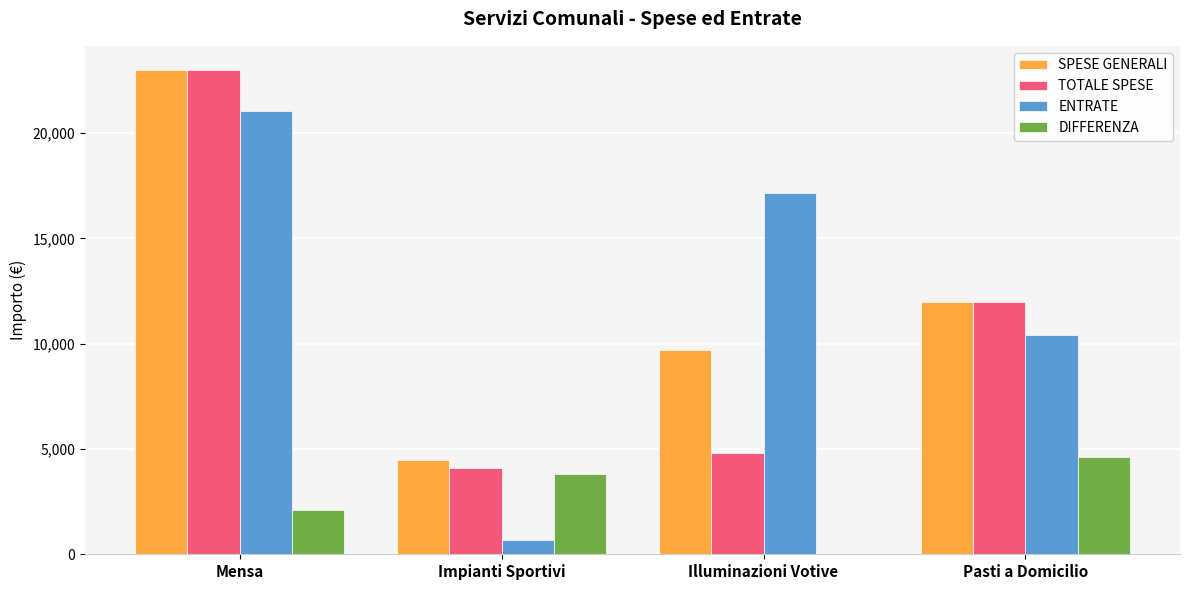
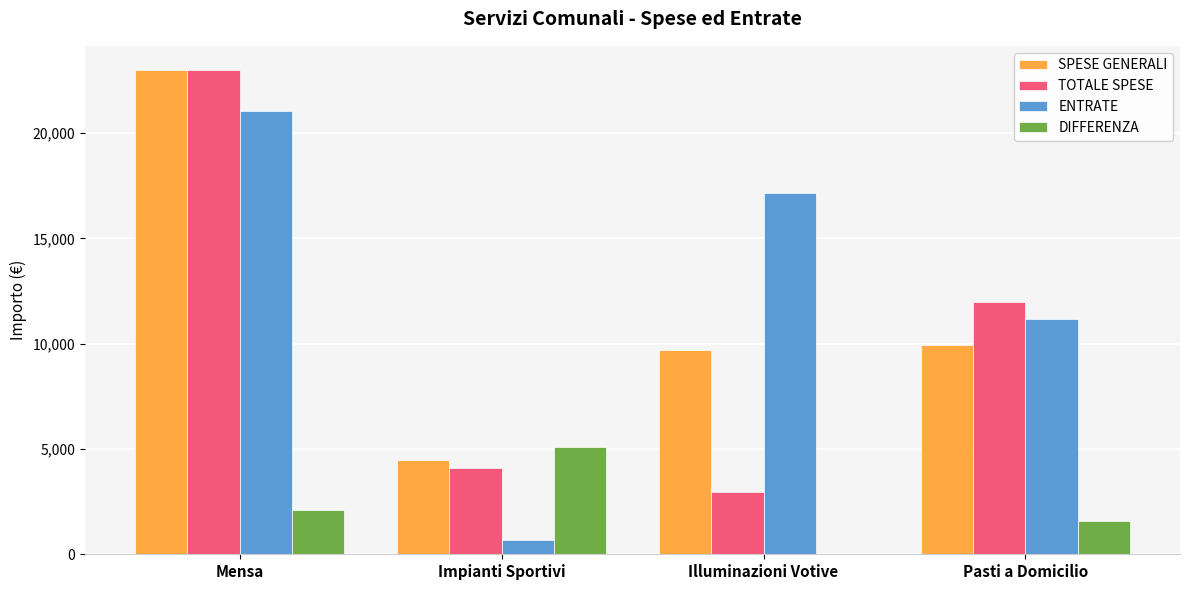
  {
    "SPESE GENERALI": {
      "Mensa": "23,000",
      "Impianti Sportivi": "4,500",
      "Illuminazioni Votive": "9,700",
-     "Pasti a Domicilio": "12,000"
+     "Pasti a Domicilio": "9,900"
    },
    "TOTALE SPESE": {
      "Mensa": "23,000",
      "Impianti Sportivi": "4,100",
-     "Illuminazioni Votive": "4,800",
+     "Illuminazioni Votive": "3,000",
      "Pasti a Domicilio": "12,000"
    },
    "ENTRATE": {
      "Mensa": "21,000",
      "Impianti Sportivi": "700",
      "Illuminazioni Votive": "17,200",
-     "Pasti a Domicilio": "10,400"
+     "Pasti a Domicilio": "11,200"
    },
    "DIFFERENZA": {
      "Mensa": "2,100",
-     "Impianti Sportivi": "3,800",
+     "Impianti Sportivi": "5,100",
      "Illuminazioni Votive": "0",
-     "Pasti a Domicilio": "4,600"
+     "Pasti a Domicilio": "1,600"
    }
  }
